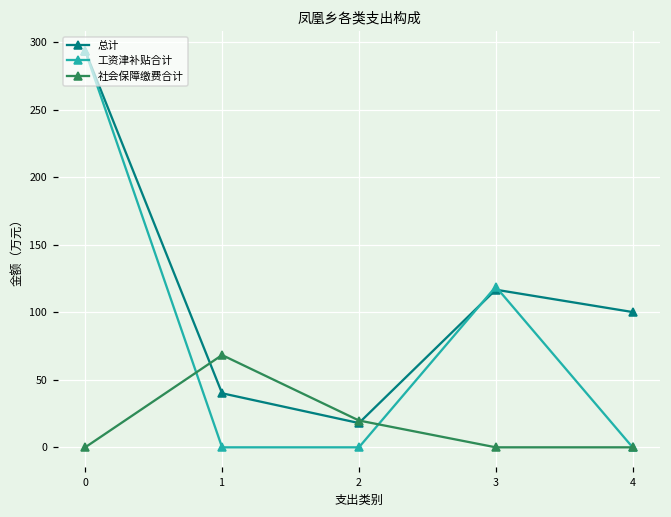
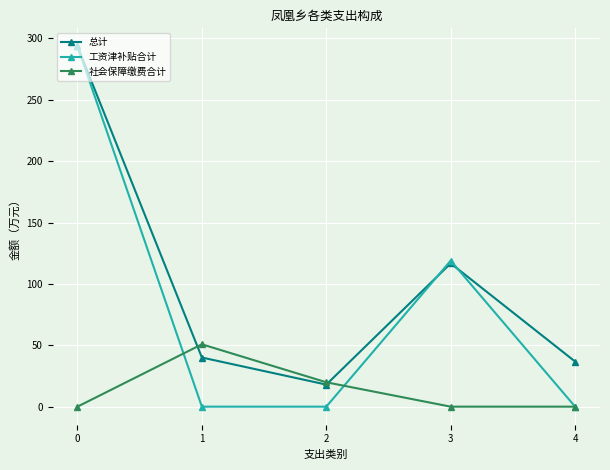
  {
    "总计": {
      "1": 40,
      "3": 117,
-     "4": 100
+     "4": 37
    },
    "工资津补贴合计": {
      "1": 0,
      "2": 0,
      "3": 119
    },
    "社会保障缴费合计": {
      "0": 0,
-     "1": 68,
+     "1": 51,
      "3": 0
    }
  }
